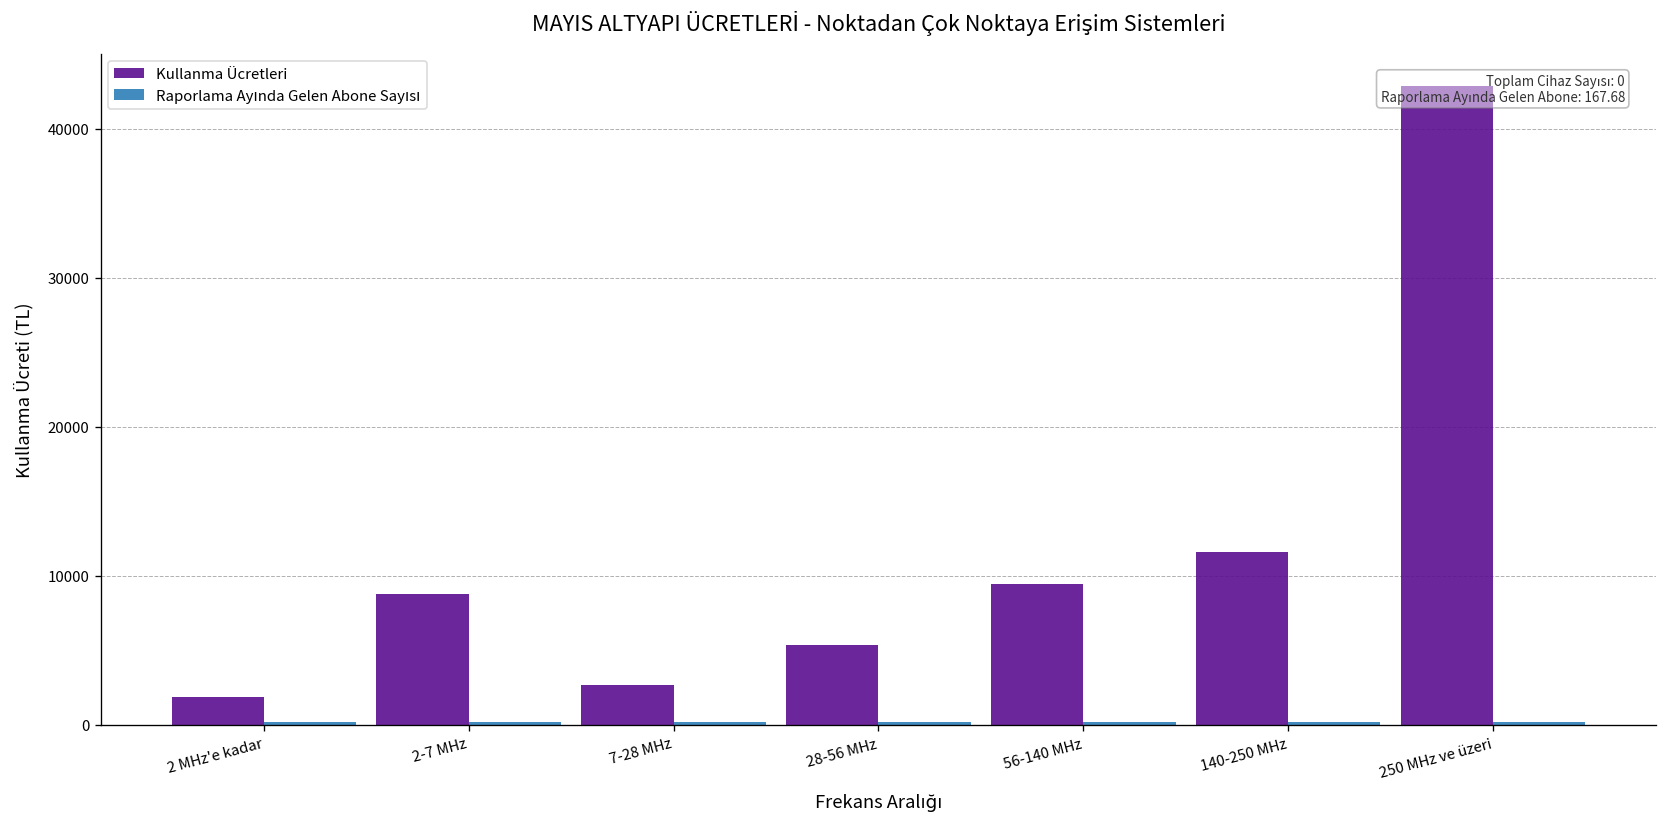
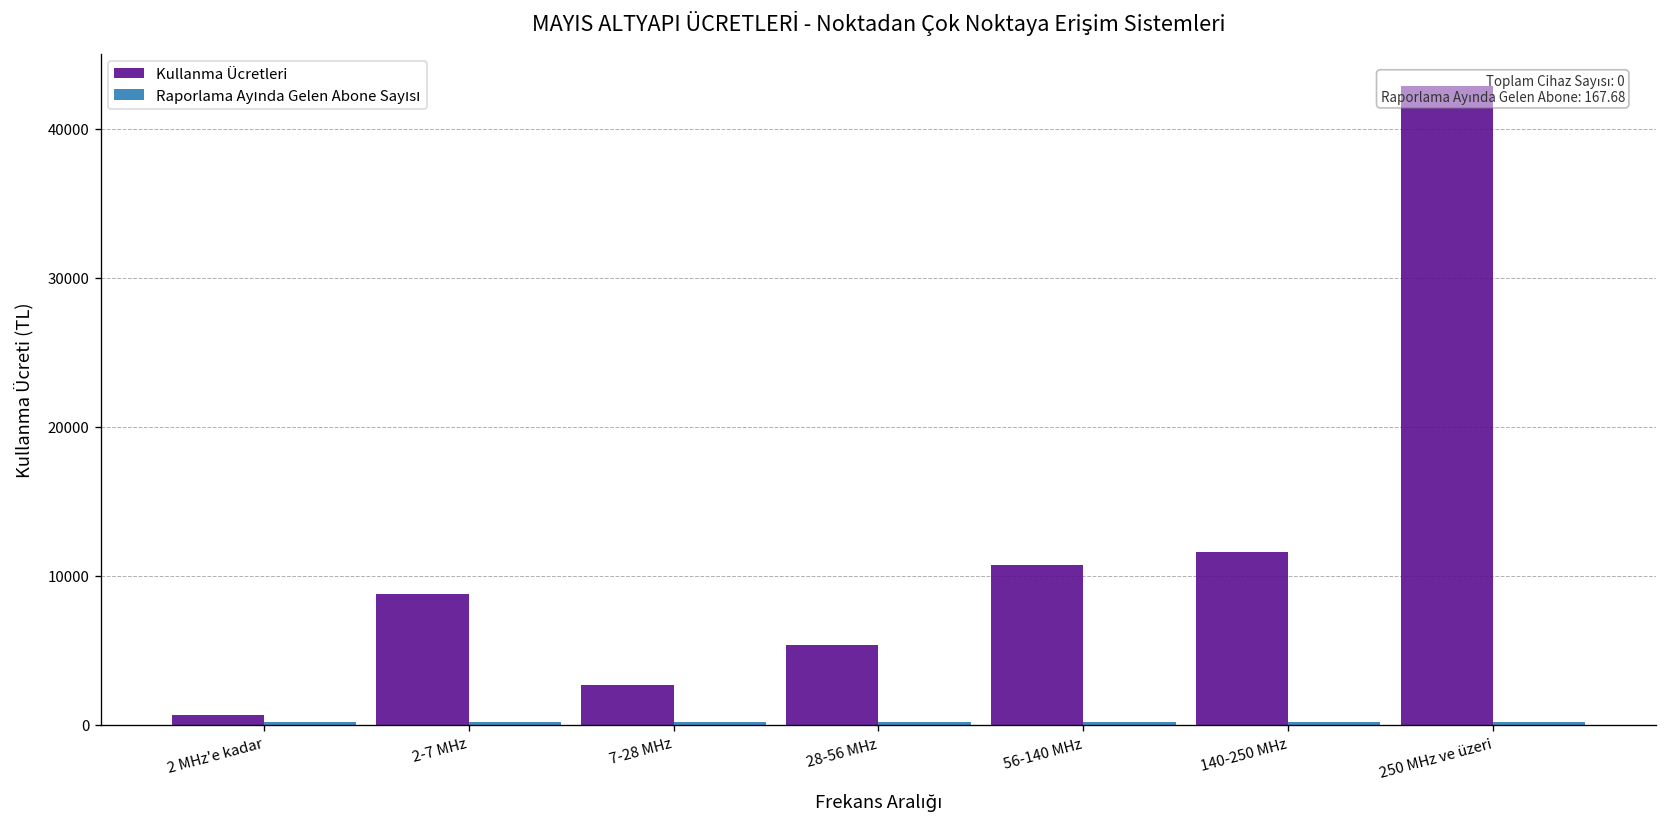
  {
    "Kullanma Ücretleri": {
-     "2 MHz'e kadar": 1900,
+     "2 MHz'e kadar": 700,
      "2-7 MHz": 8800,
      "7-28 MHz": 2700,
      "28-56 MHz": 5400,
-     "56-140 MHz": 9400,
+     "56-140 MHz": 10700,
      "140-250 MHz": 11600
    }
  }
